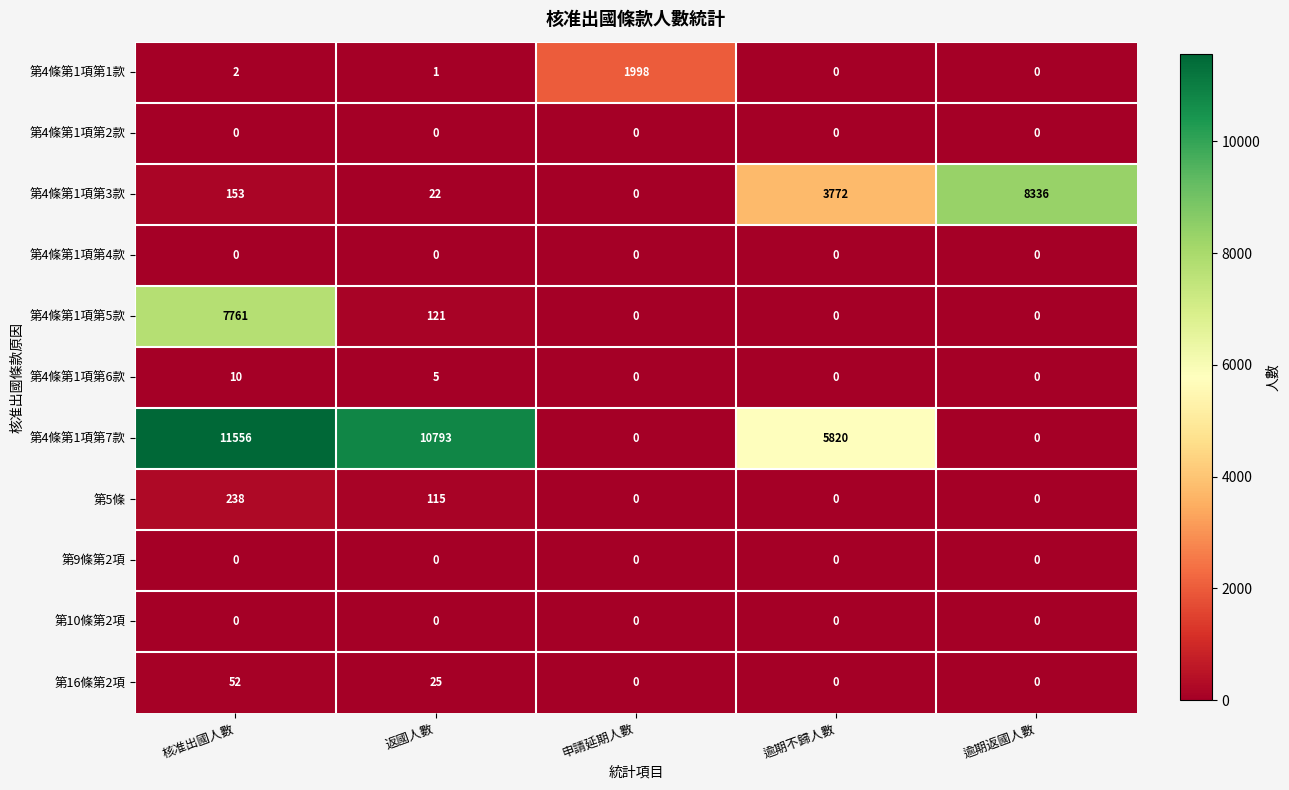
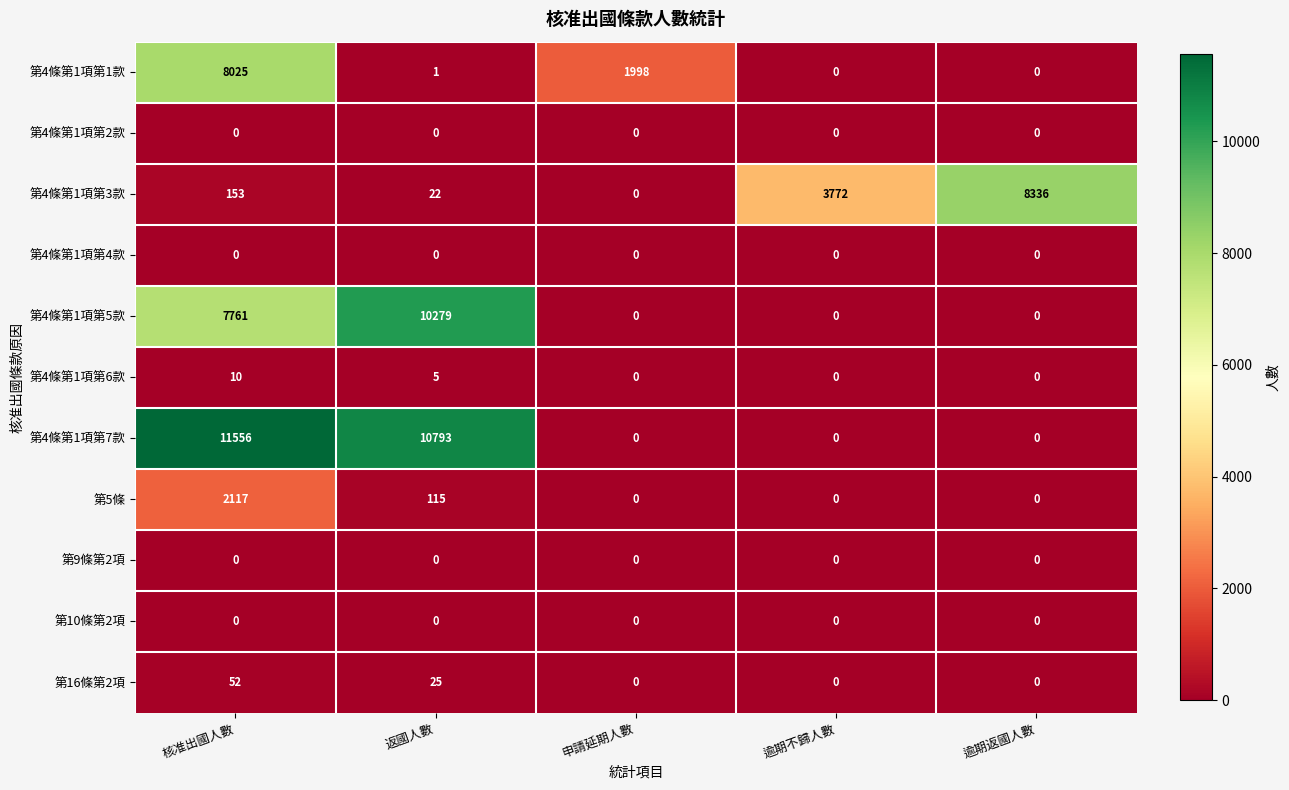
  {
    "第4條第1項第1款": {
-     "核准出國人數": 2,
+     "核准出國人數": 8025,
      "返國人數": 1,
      "申請延期人數": 1998,
      "逾期不歸人數": 0,
      "逾期返國人數": 0
    },
    "第4條第1項第2款": {
      "核准出國人數": 0,
      "返國人數": 0,
      "申請延期人數": 0,
      "逾期不歸人數": 0,
      "逾期返國人數": 0
    },
    "第4條第1項第3款": {
      "核准出國人數": 153,
      "返國人數": 22,
      "申請延期人數": 0,
      "逾期不歸人數": 3772,
      "逾期返國人數": 8336
    },
    "第4條第1項第4款": {
      "核准出國人數": 0,
      "返國人數": 0,
      "申請延期人數": 0,
      "逾期不歸人數": 0,
      "逾期返國人數": 0
    },
    "第4條第1項第5款": {
      "核准出國人數": 7761,
-     "返國人數": 121,
+     "返國人數": 10279,
      "申請延期人數": 0,
      "逾期不歸人數": 0,
      "逾期返國人數": 0
    },
    "第4條第1項第6款": {
      "核准出國人數": 10,
      "返國人數": 5,
      "申請延期人數": 0,
      "逾期不歸人數": 0,
      "逾期返國人數": 0
    },
    "第4條第1項第7款": {
      "核准出國人數": 11556,
      "返國人數": 10793,
      "申請延期人數": 0,
-     "逾期不歸人數": 5820,
+     "逾期不歸人數": 0,
      "逾期返國人數": 0
    },
    "第5條": {
-     "核准出國人數": 238,
+     "核准出國人數": 2117,
      "返國人數": 115,
      "申請延期人數": 0,
      "逾期不歸人數": 0,
      "逾期返國人數": 0
    },
    "第9條第2項": {
      "核准出國人數": 0,
      "返國人數": 0,
      "申請延期人數": 0,
      "逾期不歸人數": 0,
      "逾期返國人數": 0
    },
    "第10條第2項": {
      "核准出國人數": 0,
      "返國人數": 0,
      "申請延期人數": 0,
      "逾期不歸人數": 0,
      "逾期返國人數": 0
    },
    "第16條第2項": {
      "核准出國人數": 52,
      "返國人數": 25,
      "申請延期人數": 0,
      "逾期不歸人數": 0,
      "逾期返國人數": 0
    }
  }
